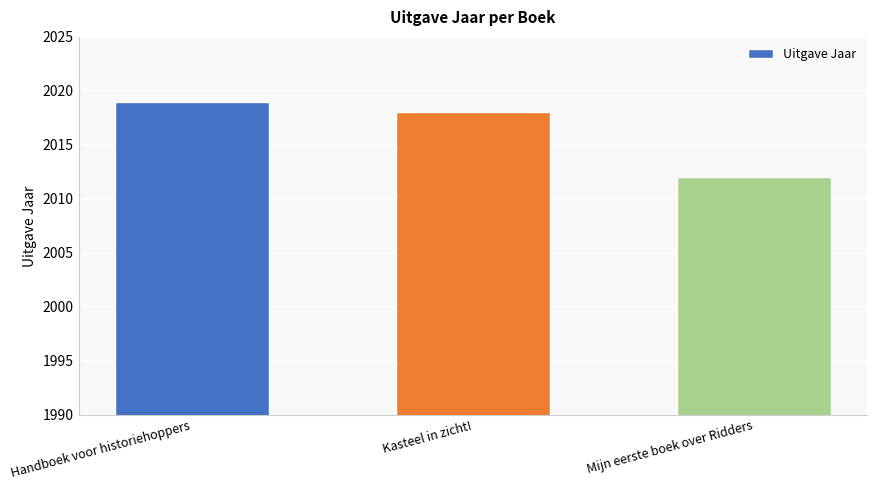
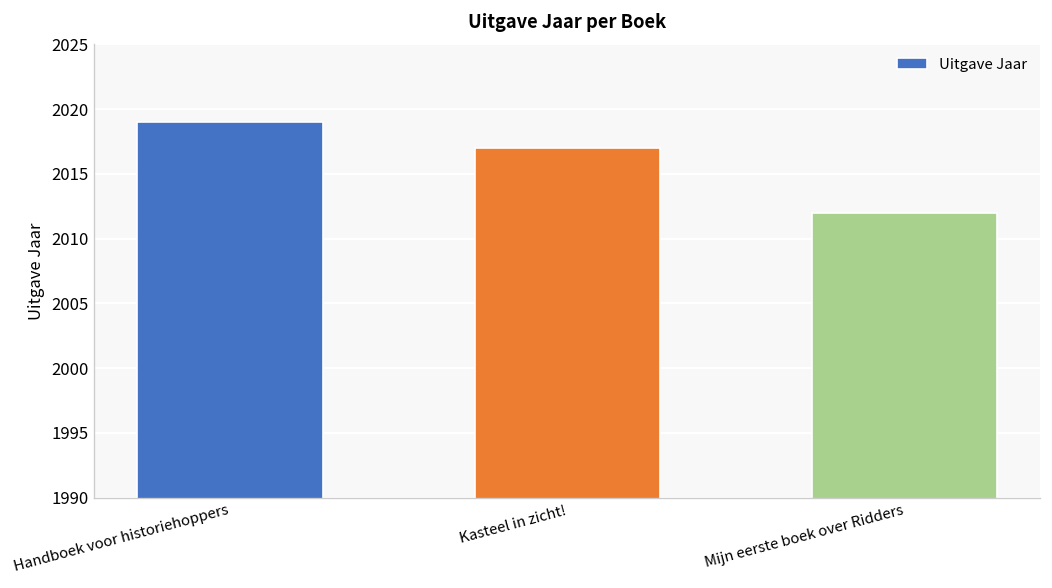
  {
    "Handboek voor historiehoppers": 2019,
-   "Kasteel in zicht!": 2018,
+   "Kasteel in zicht!": 2017,
    "Mijn eerste boek over Ridders": 2012
  }
